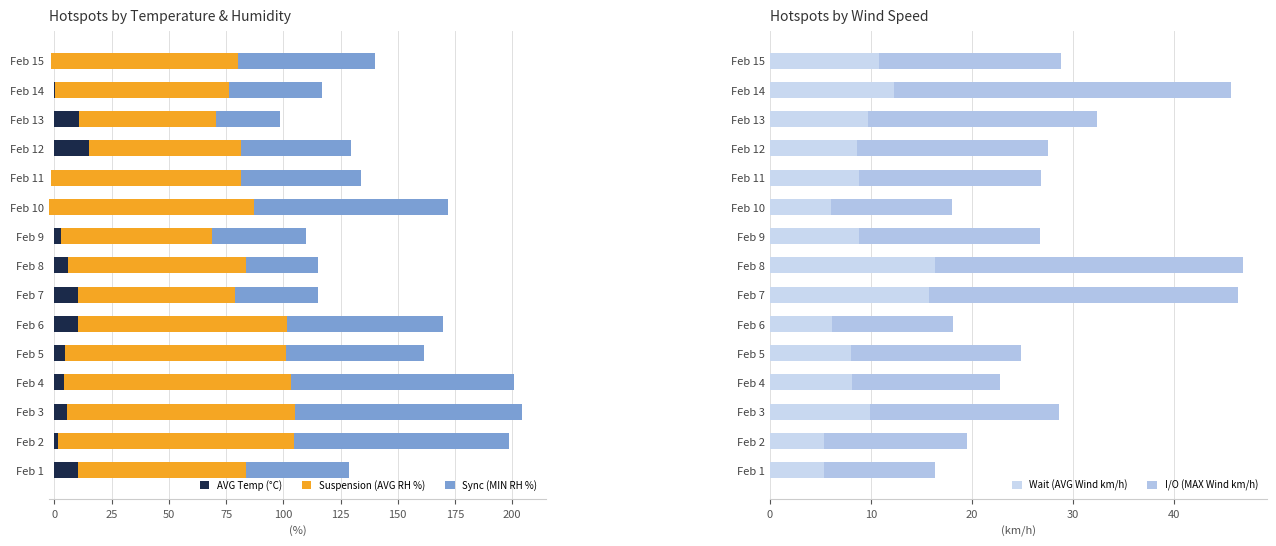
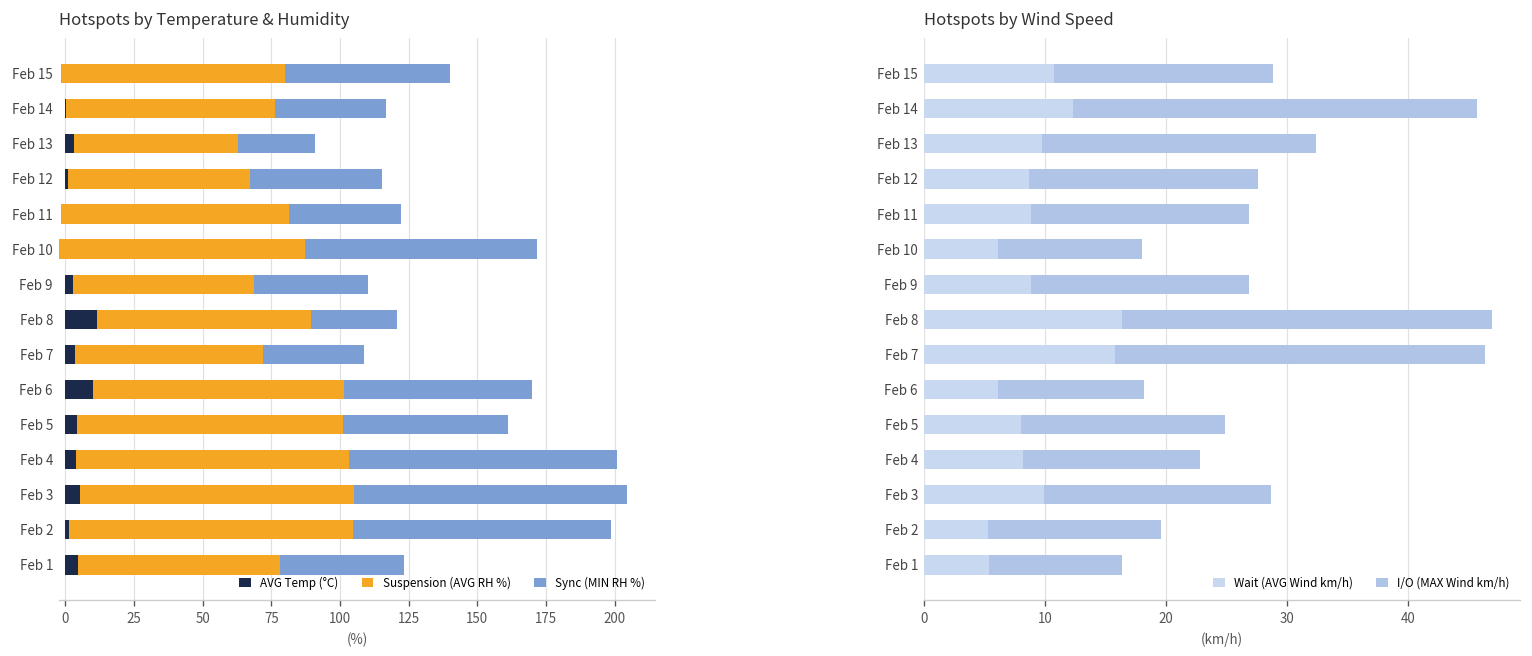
  {
    "Hotspots by Temperature & Humidity": {
      "AVG Temp (°C)": {
        "Feb 15": -2,
-       "Feb 13": 11,
-       "Feb 12": 15,
+       "Feb 13": 3,
+       "Feb 12": 1,
        "Feb 11": -2,
        "Feb 10": -2,
        "Feb 9": 3,
-       "Feb 8": 6,
-       "Feb 7": 10,
+       "Feb 8": 12,
+       "Feb 7": 4,
        "Feb 6": 10,
        "Feb 5": 4,
        "Feb 4": 4,
        "Feb 3": 6,
        "Feb 2": 2,
-       "Feb 1": 10
+       "Feb 1": 5
      },
      "Suspension (AVG RH %)": {
        "Feb 15": 82,
        "Feb 14": 76,
        "Feb 13": 60,
        "Feb 12": 66,
        "Feb 11": 83,
        "Feb 10": 90,
        "Feb 9": 66,
        "Feb 8": 78,
        "Feb 7": 69,
        "Feb 6": 91,
        "Feb 5": 97,
        "Feb 4": 99,
        "Feb 3": 100,
        "Feb 2": 103,
        "Feb 1": 74
      },
      "Sync (MIN RH %)": {
        "Feb 15": 60,
        "Feb 14": 41,
        "Feb 13": 28,
        "Feb 12": 48,
-       "Feb 11": 52,
+       "Feb 11": 41,
        "Feb 10": 85,
        "Feb 9": 41,
        "Feb 8": 31,
        "Feb 7": 37,
        "Feb 6": 68,
        "Feb 5": 60,
        "Feb 4": 97,
        "Feb 3": 100,
        "Feb 2": 94,
        "Feb 1": 45
      }
    }
  }
